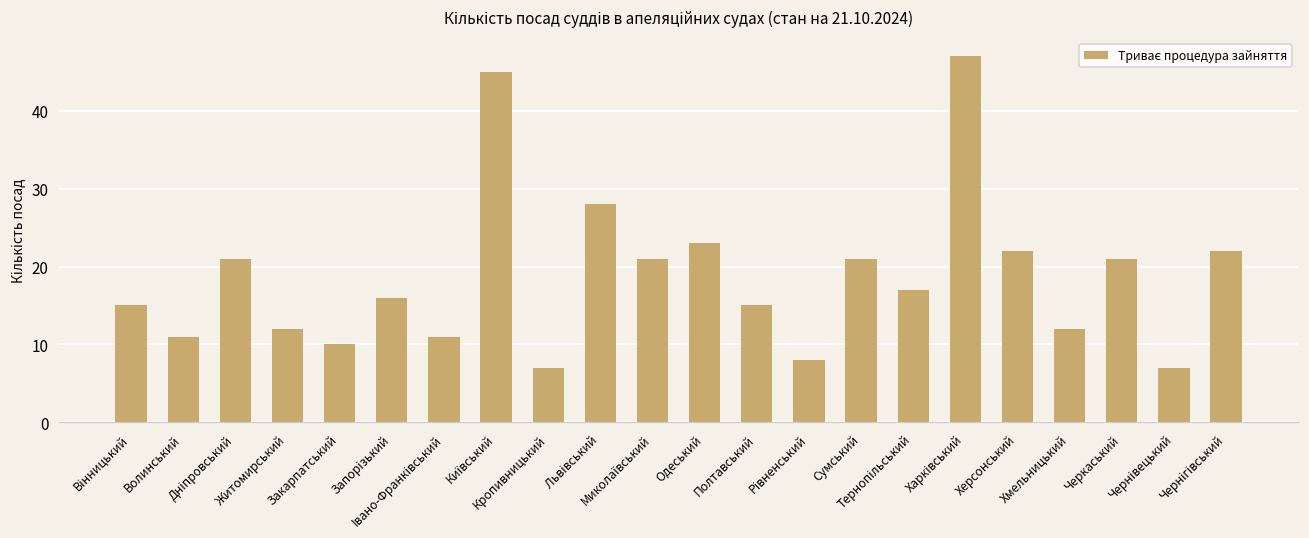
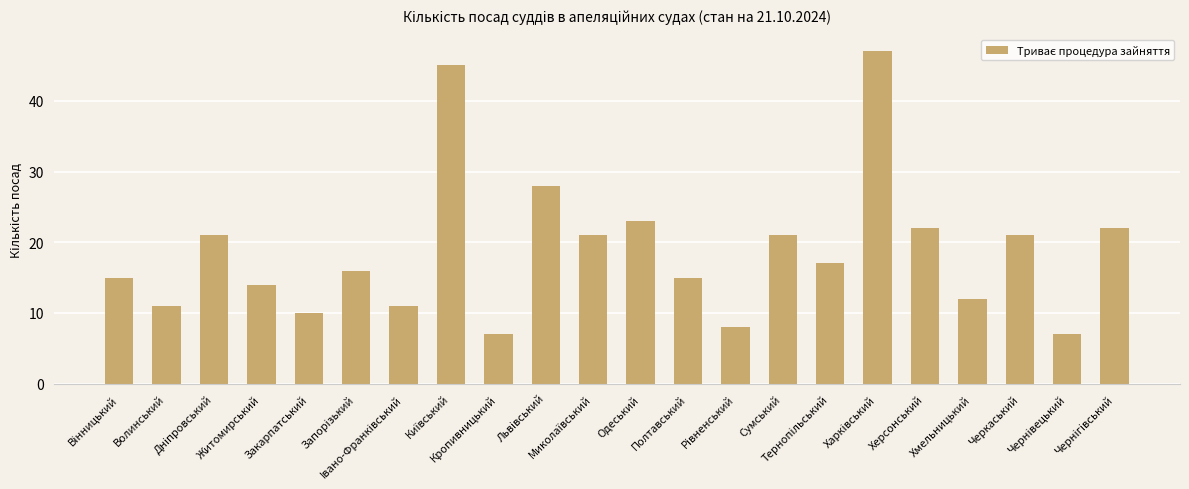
  {
    "Вінницький": 15,
    "Волинський": 11,
    "Дніпровський": 21,
-   "Житомирський": 12,
+   "Житомирський": 14,
    "Закарпатський": 10,
    "Запорізький": 16,
    "Івано-Франківський": 11,
    "Київський": 45,
    "Кропивницький": 7,
    "Львівський": 28,
    "Миколаївський": 21,
    "Одеський": 23,
    "Полтавський": 15,
    "Рівненський": 8,
    "Сумський": 21,
    "Тернопільський": 17,
    "Харківський": 47,
    "Херсонський": 22,
    "Хмельницький": 12,
    "Черкаський": 21,
    "Чернівецький": 7,
    "Чернігівський": 22
  }
